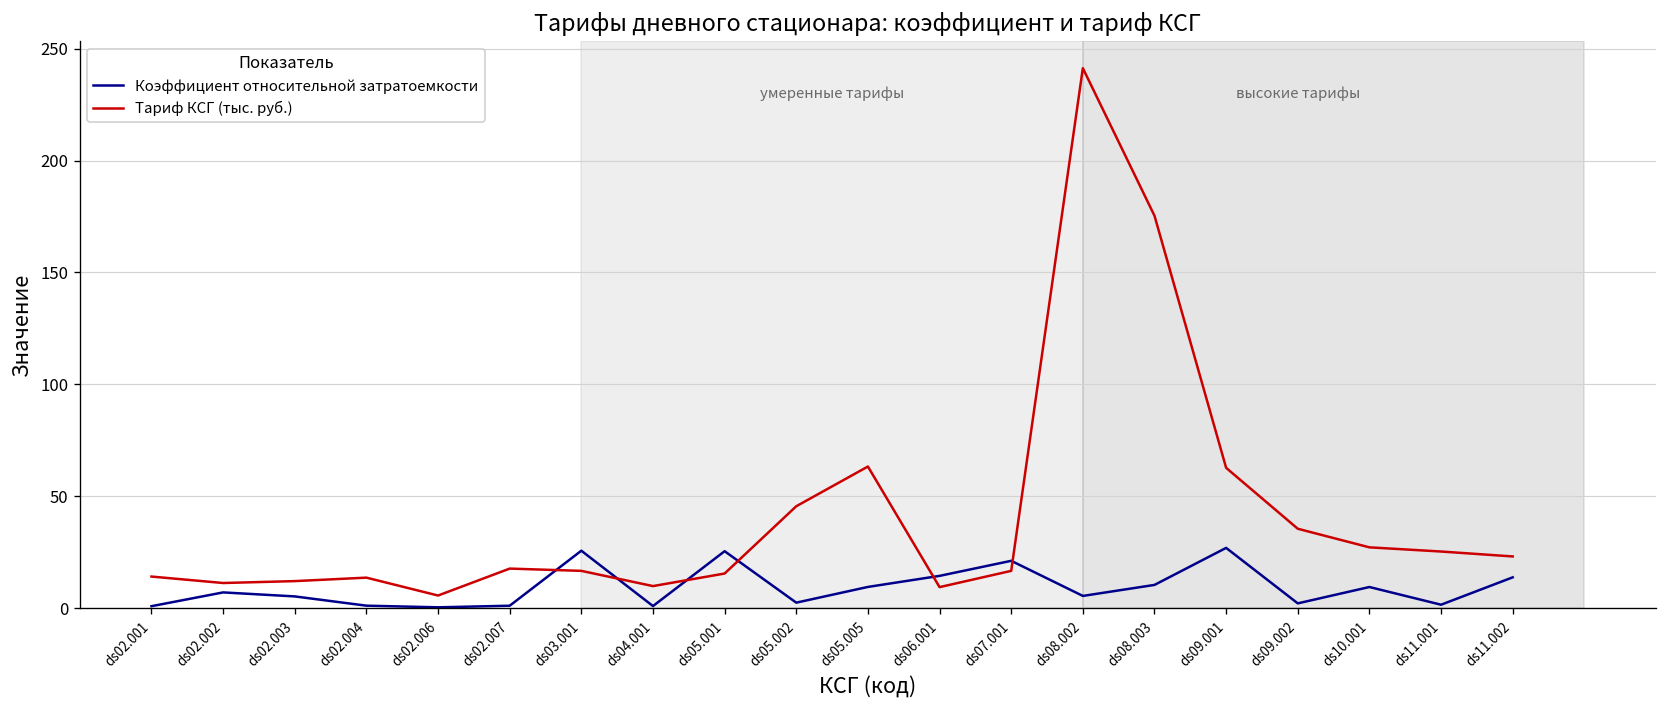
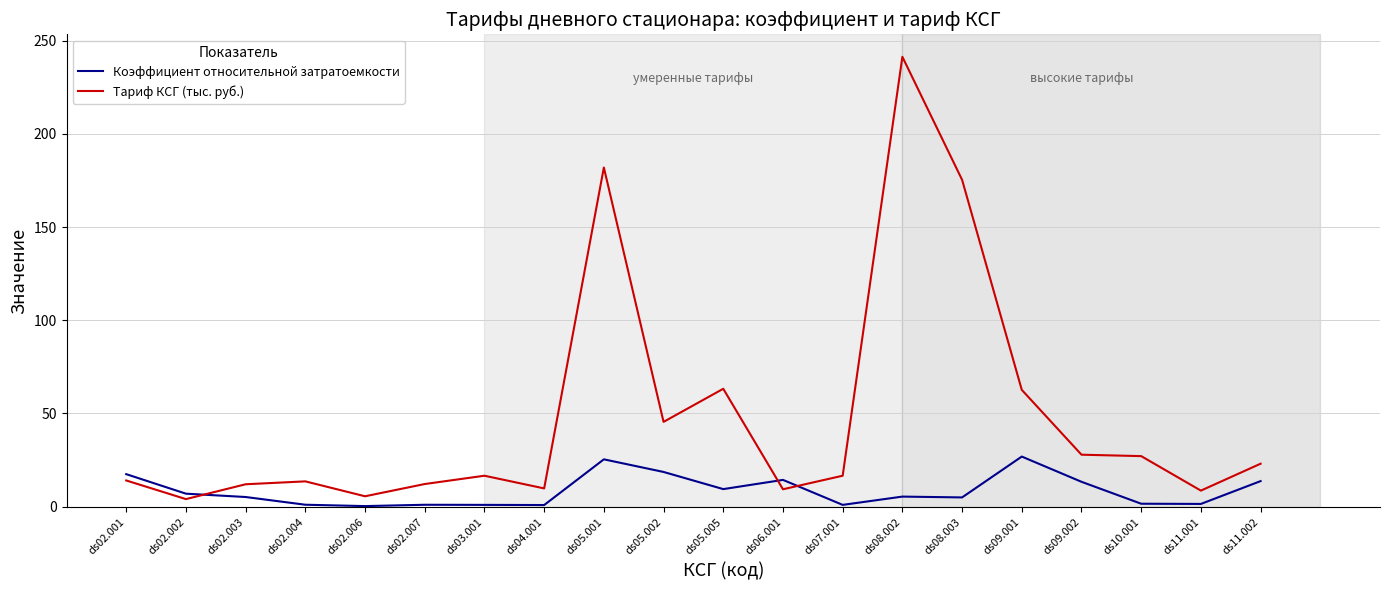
  {
    "Коэффициент относительной затратоемкости": {
-     "ds02.001": 1,
+     "ds02.001": 17,
      "ds02.002": 7,
      "ds02.003": 5,
      "ds02.004": 1,
      "ds02.006": 0,
      "ds02.007": 1,
-     "ds03.001": 26,
+     "ds03.001": 1,
      "ds04.001": 1,
      "ds05.001": 25,
-     "ds05.002": 2,
+     "ds05.002": 19,
      "ds05.005": 9,
      "ds06.001": 14,
-     "ds07.001": 21,
+     "ds07.001": 1,
      "ds08.002": 5,
-     "ds08.003": 10,
+     "ds08.003": 5,
      "ds09.001": 27,
-     "ds09.002": 2,
-     "ds10.001": 9,
+     "ds09.002": 13,
+     "ds10.001": 2,
      "ds11.001": 1,
      "ds11.002": 14
    },
    "Тариф КСГ (тыс. руб.)": {
      "ds02.001": 14,
-     "ds02.002": 11,
+     "ds02.002": 4,
      "ds02.003": 12,
      "ds02.004": 14,
      "ds02.006": 6,
-     "ds02.007": 18,
+     "ds02.007": 12,
      "ds03.001": 17,
      "ds04.001": 10,
-     "ds05.001": 15,
+     "ds05.001": 182,
      "ds05.002": 45,
      "ds05.005": 63,
      "ds06.001": 9,
      "ds07.001": 17,
      "ds08.002": 241,
      "ds08.003": 175,
      "ds09.001": 63,
-     "ds09.002": 35,
+     "ds09.002": 28,
      "ds10.001": 27,
-     "ds11.001": 25,
+     "ds11.001": 9,
      "ds11.002": 23
    }
  }
